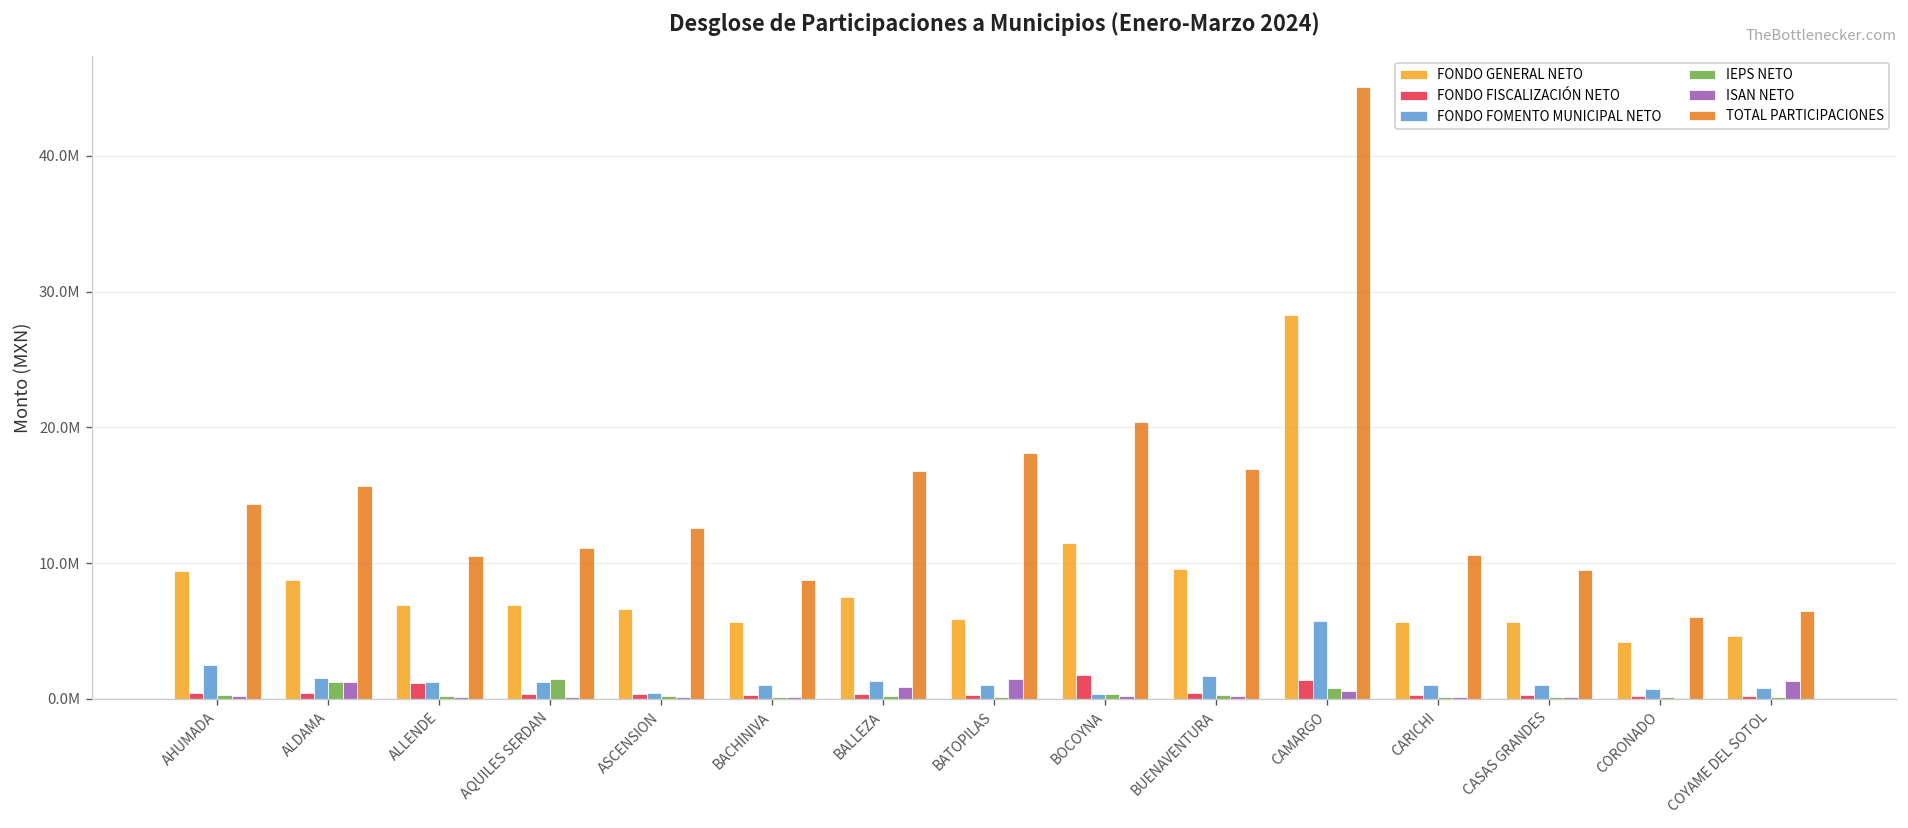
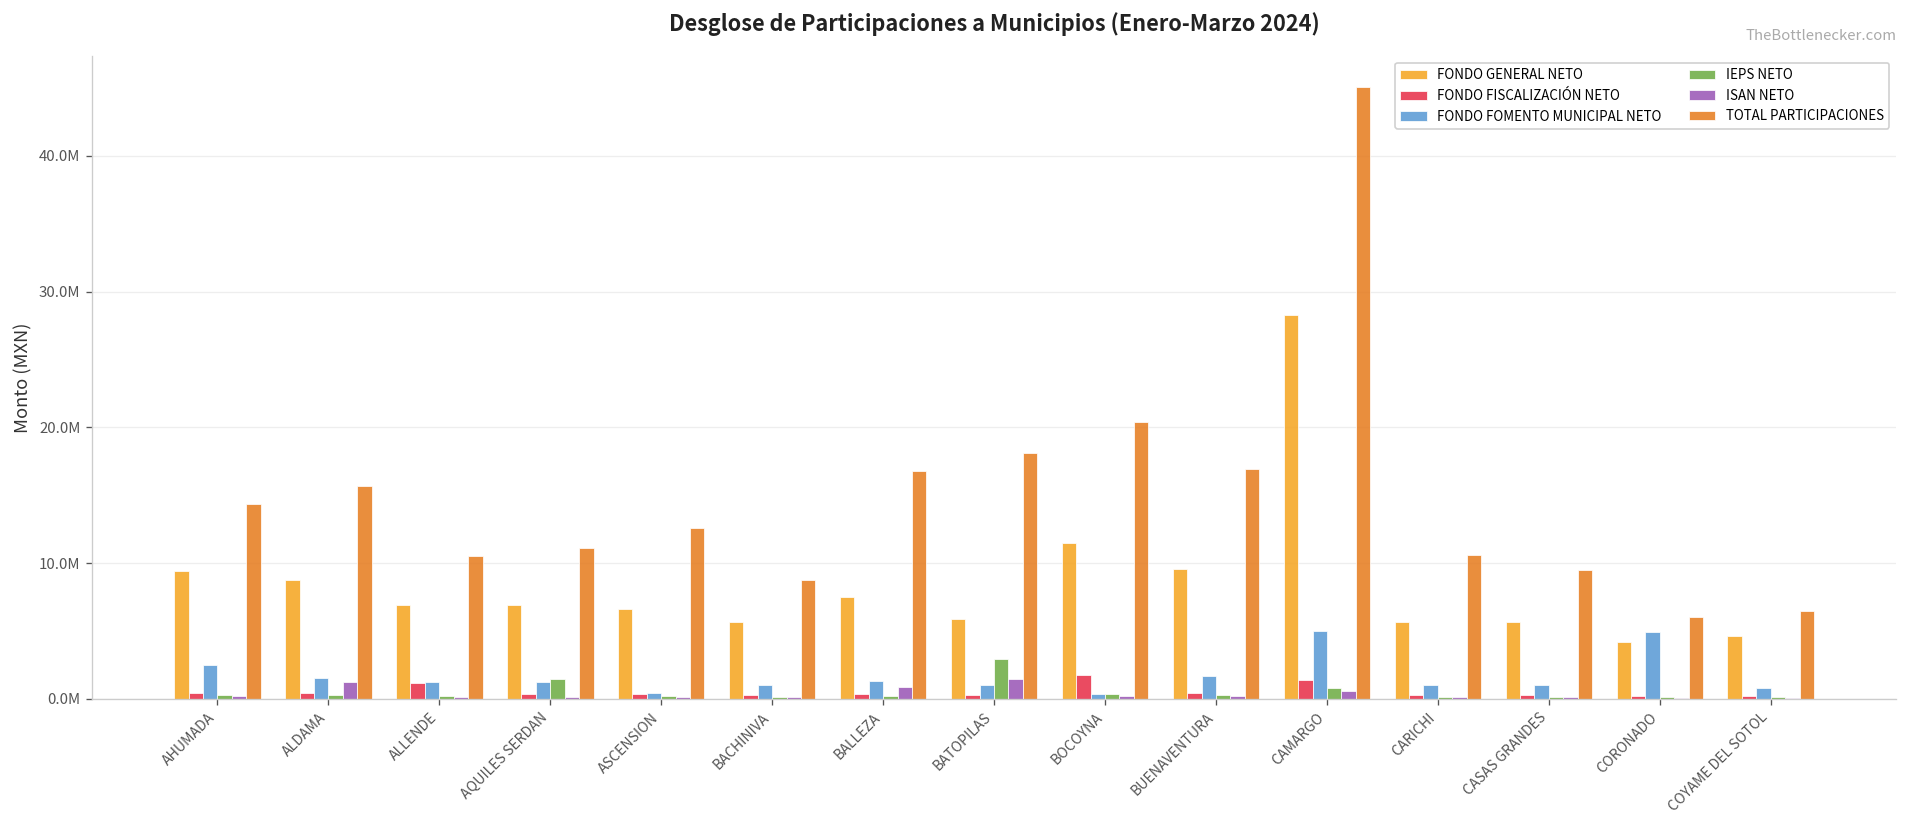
  {
    "FONDO FISCALIZACIÓN NETO": {
      "AHUMADA": 500000,
      "ALDAMA": 400000,
      "ALLENDE": 1200000,
      "AQUILES SERDAN": 300000,
      "ASCENSION": 300000,
      "BACHINIVA": 300000,
      "BALLEZA": 400000,
      "BATOPILAS": 300000,
      "BOCOYNA": 1800000,
      "BUENAVENTURA": 500000,
      "CAMARGO": 1400000,
      "CARICHI": 300000,
      "CASAS GRANDES": 300000,
      "COYAME DEL SOTOL": 200000
    },
    "FONDO FOMENTO MUNICIPAL NETO": {
      "AHUMADA": 2500000,
      "ALDAMA": 1500000,
      "ALLENDE": 1200000,
      "AQUILES SERDAN": 1200000,
      "ASCENSION": 500000,
      "BACHINIVA": 1000000,
      "BALLEZA": 1300000,
      "BATOPILAS": 1000000,
      "BOCOYNA": 400000,
      "BUENAVENTURA": 1700000,
-     "CAMARGO": 5700000,
+     "CAMARGO": 5000000,
      "CARICHI": 1000000,
      "CASAS GRANDES": 1000000,
-     "CORONADO": 700000,
+     "CORONADO": 4900000,
      "COYAME DEL SOTOL": 800000
    },
    "IEPS NETO": {
      "AHUMADA": 300000,
-     "ALDAMA": 1300000,
+     "ALDAMA": 300000,
      "AQUILES SERDAN": 1400000,
-     "BATOPILAS": 200000,
+     "BATOPILAS": 2900000,
      "BOCOYNA": 300000,
      "BUENAVENTURA": 300000,
      "CAMARGO": 800000
    },
    "ISAN NETO": {
      "ALDAMA": 1200000,
      "BALLEZA": 900000,
      "BATOPILAS": 1400000,
      "BOCOYNA": 200000,
      "CAMARGO": 600000,
-     "COYAME DEL SOTOL": 1300000
+     "COYAME DEL SOTOL": 100000
    }
  }
